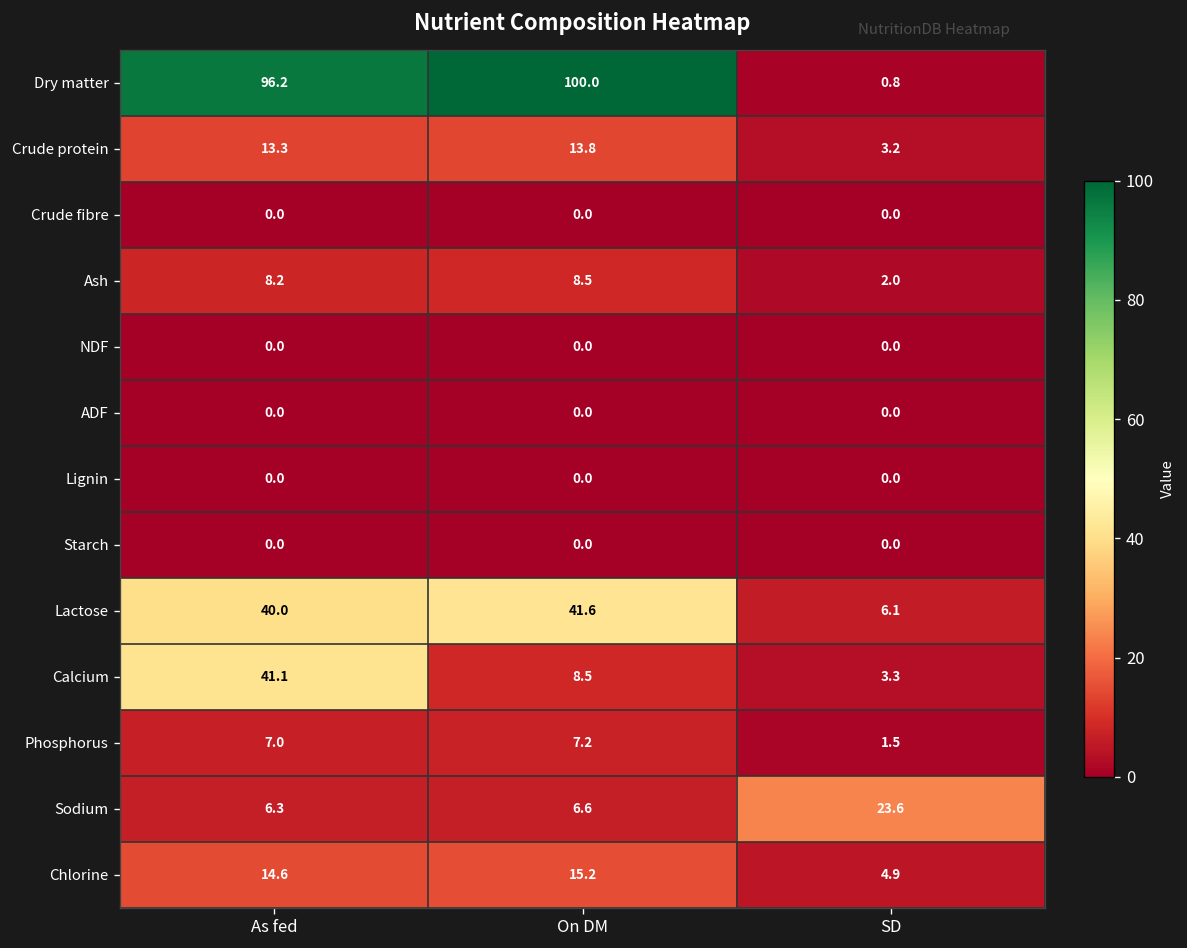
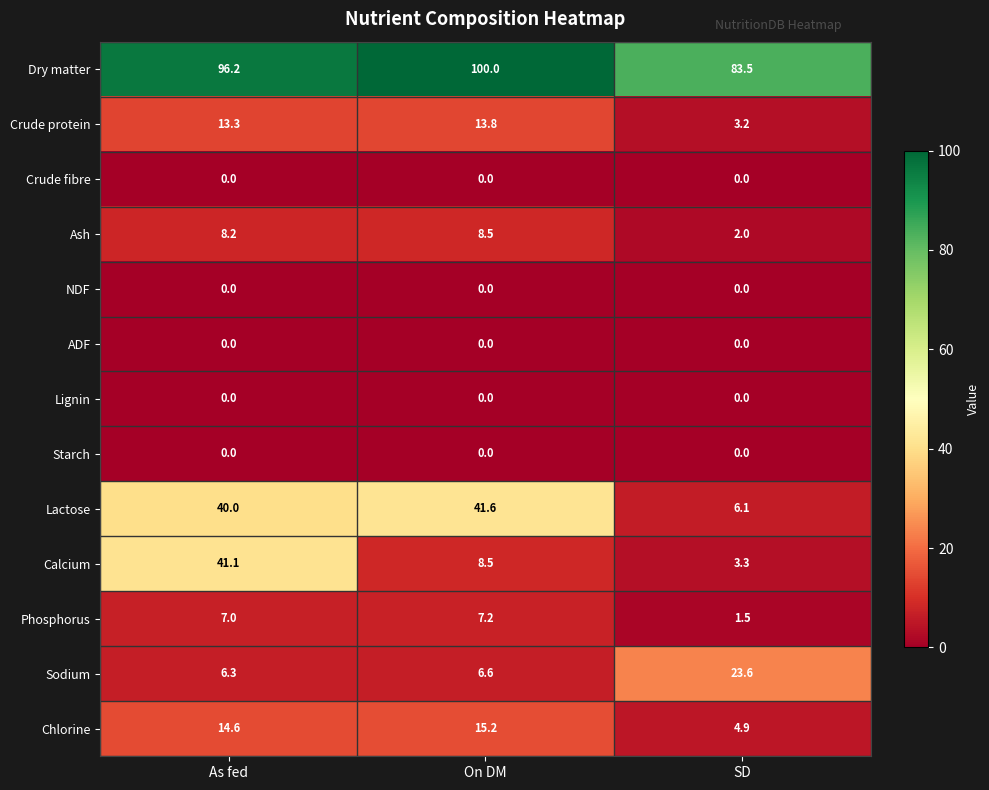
  {
    "Dry matter": {
      "As fed": 96.2,
      "On DM": 100.0,
-     "SD": 0.8
+     "SD": 83.5
    },
    "Crude protein": {
      "As fed": 13.3,
      "On DM": 13.8,
      "SD": 3.2
    },
    "Crude fibre": {
      "As fed": 0.0,
      "On DM": 0.0,
      "SD": 0.0
    },
    "Ash": {
      "As fed": 8.2,
      "On DM": 8.5,
      "SD": 2.0
    },
    "NDF": {
      "As fed": 0.0,
      "On DM": 0.0,
      "SD": 0.0
    },
    "ADF": {
      "As fed": 0.0,
      "On DM": 0.0,
      "SD": 0.0
    },
    "Lignin": {
      "As fed": 0.0,
      "On DM": 0.0,
      "SD": 0.0
    },
    "Starch": {
      "As fed": 0.0,
      "On DM": 0.0,
      "SD": 0.0
    },
    "Lactose": {
      "As fed": 40.0,
      "On DM": 41.6,
      "SD": 6.1
    },
    "Calcium": {
      "As fed": 41.1,
      "On DM": 8.5,
      "SD": 3.3
    },
    "Phosphorus": {
      "As fed": 7.0,
      "On DM": 7.2,
      "SD": 1.5
    },
    "Sodium": {
      "As fed": 6.3,
      "On DM": 6.6,
      "SD": 23.6
    },
    "Chlorine": {
      "As fed": 14.6,
      "On DM": 15.2,
      "SD": 4.9
    }
  }
